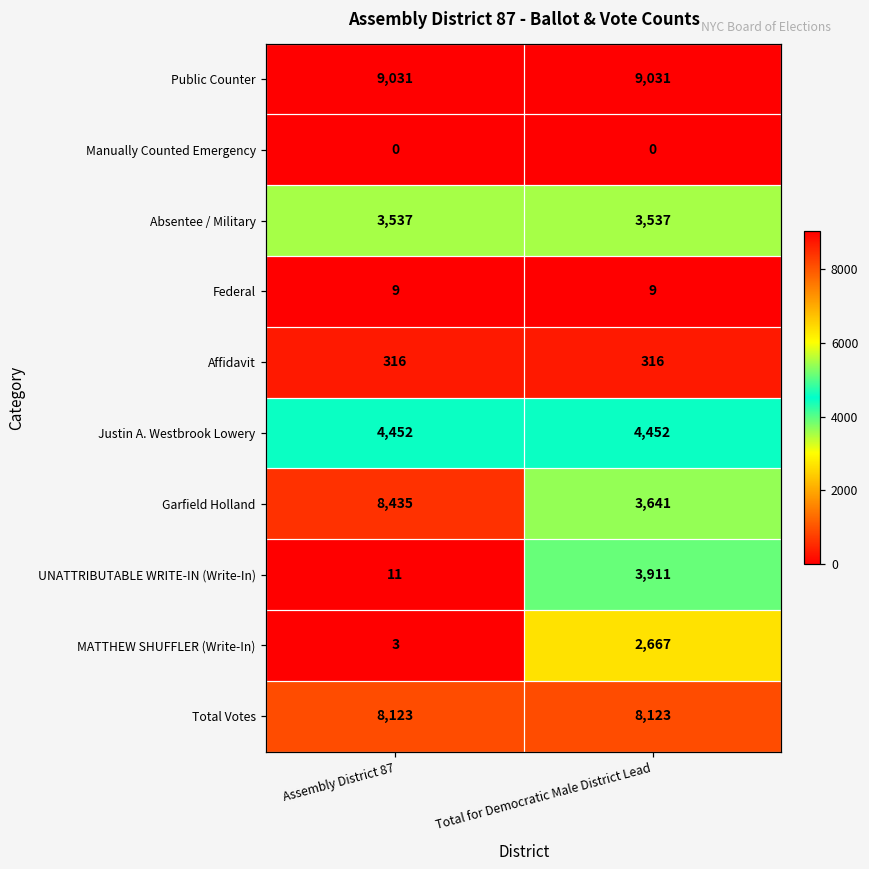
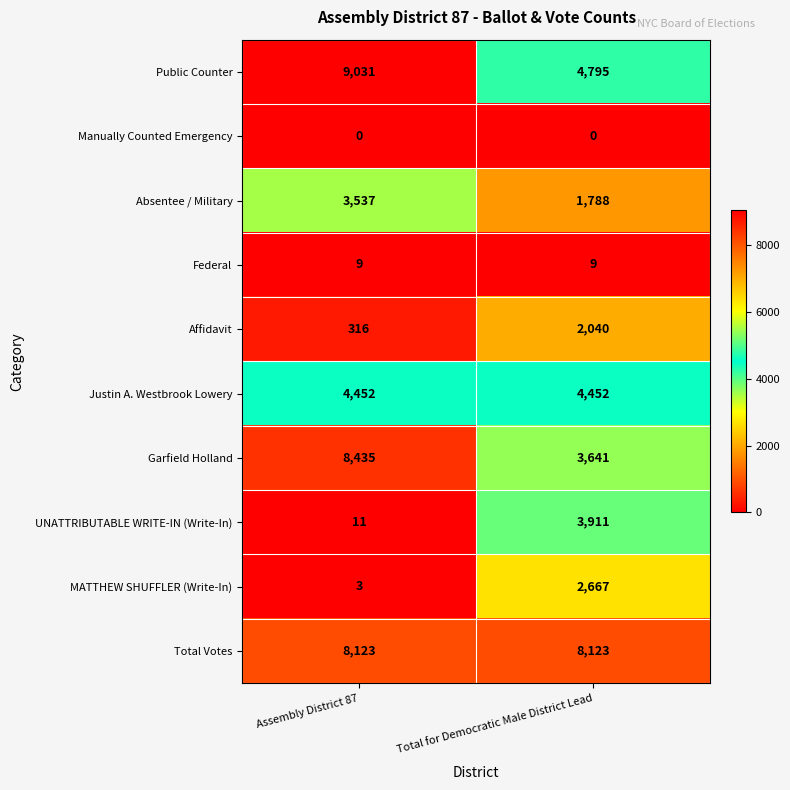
  {
    "Public Counter": {
      "Assembly District 87": "9,031",
-     "Total for Democratic Male District Lead": "9,031"
+     "Total for Democratic Male District Lead": "4,795"
    },
    "Manually Counted Emergency": {
      "Assembly District 87": "0",
      "Total for Democratic Male District Lead": "0"
    },
    "Absentee / Military": {
      "Assembly District 87": "3,537",
-     "Total for Democratic Male District Lead": "3,537"
+     "Total for Democratic Male District Lead": "1,788"
    },
    "Federal": {
      "Assembly District 87": "9",
      "Total for Democratic Male District Lead": "9"
    },
    "Affidavit": {
      "Assembly District 87": "316",
-     "Total for Democratic Male District Lead": "316"
+     "Total for Democratic Male District Lead": "2,040"
    },
    "Justin A. Westbrook Lowery": {
      "Assembly District 87": "4,452",
      "Total for Democratic Male District Lead": "4,452"
    },
    "Garfield Holland": {
      "Assembly District 87": "8,435",
      "Total for Democratic Male District Lead": "3,641"
    },
    "UNATTRIBUTABLE WRITE-IN (Write-In)": {
      "Assembly District 87": "11",
      "Total for Democratic Male District Lead": "3,911"
    },
    "MATTHEW SHUFFLER (Write-In)": {
      "Assembly District 87": "3",
      "Total for Democratic Male District Lead": "2,667"
    },
    "Total Votes": {
      "Assembly District 87": "8,123",
      "Total for Democratic Male District Lead": "8,123"
    }
  }
